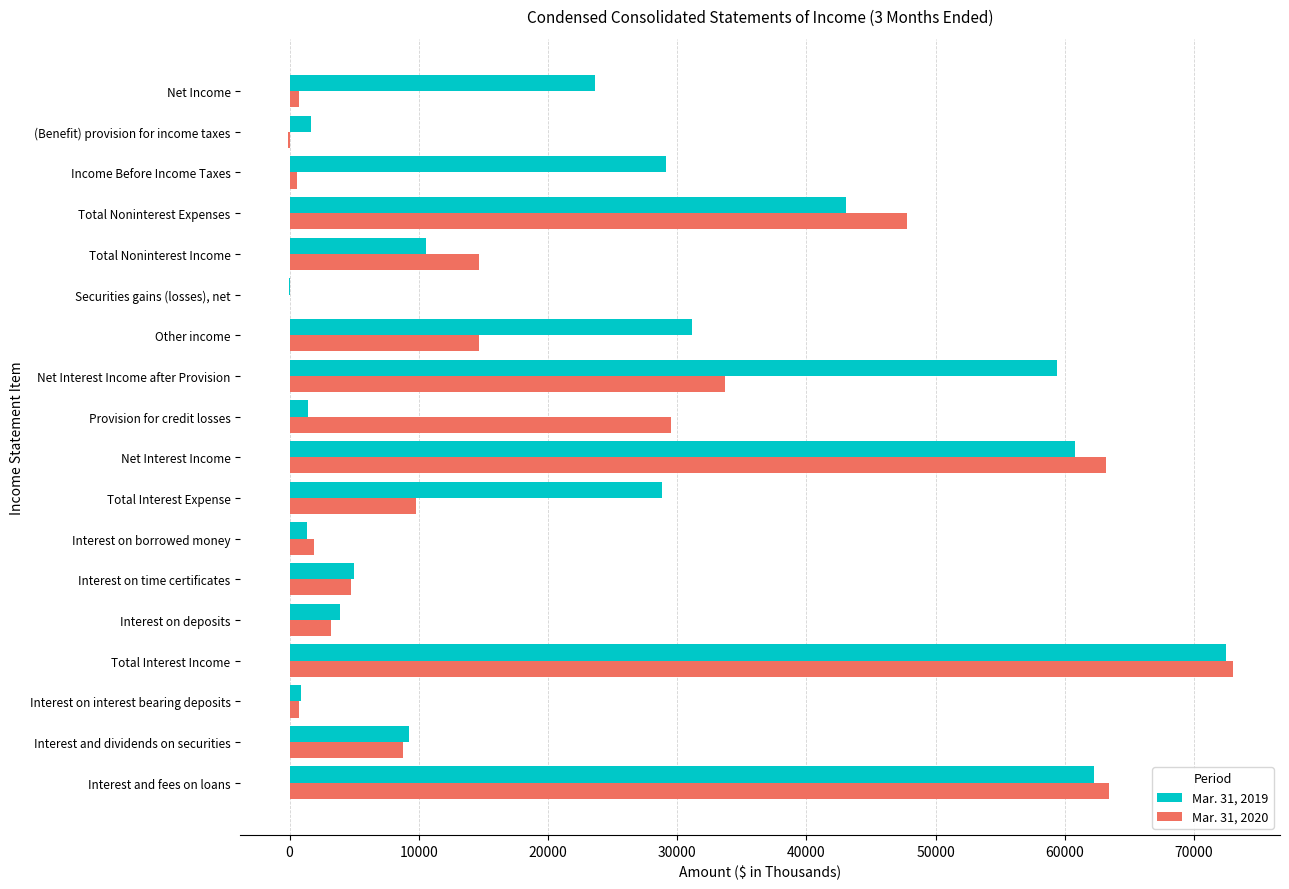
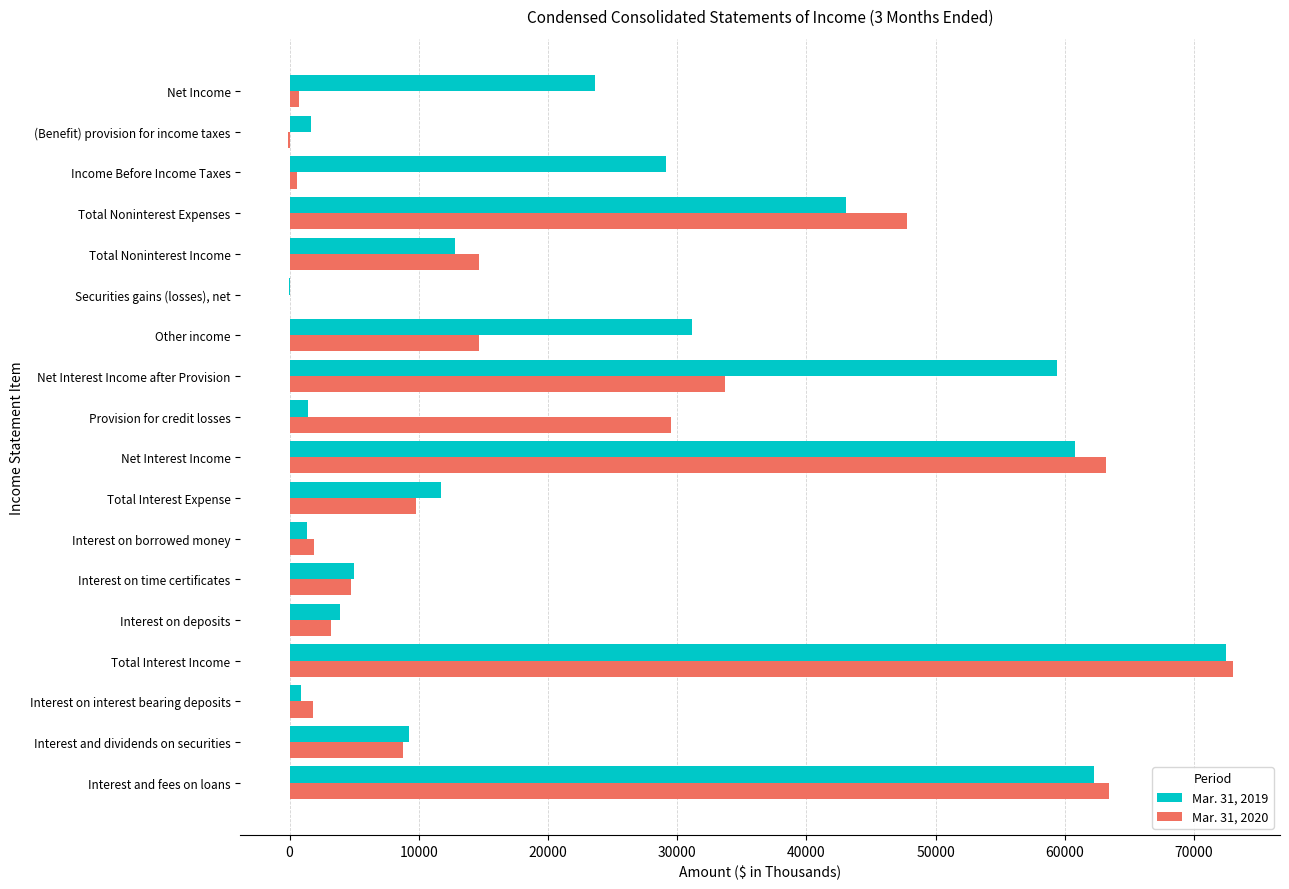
  {
    "Mar. 31, 2019": {
      "Net Income": 23600,
      "(Benefit) provision for income taxes": 1600,
      "Income Before Income Taxes": 29100,
      "Total Noninterest Expenses": 43100,
-     "Total Noninterest Income": 10600,
+     "Total Noninterest Income": 12800,
      "Other income": 31100,
      "Net Interest Income after Provision": 59400,
      "Provision for credit losses": 1400,
      "Net Interest Income": 60800,
-     "Total Interest Expense": 28800,
+     "Total Interest Expense": 11700,
      "Interest on borrowed money": 1300,
      "Interest on time certificates": 5000,
      "Interest on deposits": 3900,
      "Total Interest Income": 72500,
      "Interest on interest bearing deposits": 900,
      "Interest and dividends on securities": 9300,
      "Interest and fees on loans": 62300
    },
    "Mar. 31, 2020": {
      "Net Income": 700,
      "Income Before Income Taxes": 600,
      "Total Noninterest Expenses": 47800,
      "Total Noninterest Income": 14700,
      "Other income": 14700,
      "Net Interest Income after Provision": 33700,
      "Provision for credit losses": 29500,
      "Net Interest Income": 63200,
      "Total Interest Expense": 9800,
      "Interest on borrowed money": 1900,
      "Interest on time certificates": 4800,
      "Interest on deposits": 3200,
      "Total Interest Income": 73000,
-     "Interest on interest bearing deposits": 700,
+     "Interest on interest bearing deposits": 1800,
      "Interest and dividends on securities": 8800,
      "Interest and fees on loans": 63400
    }
  }
